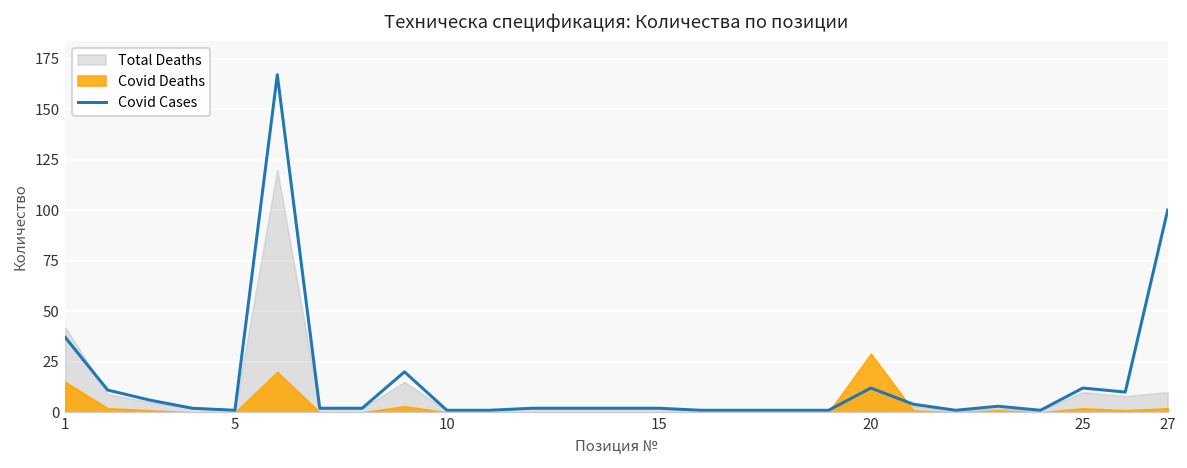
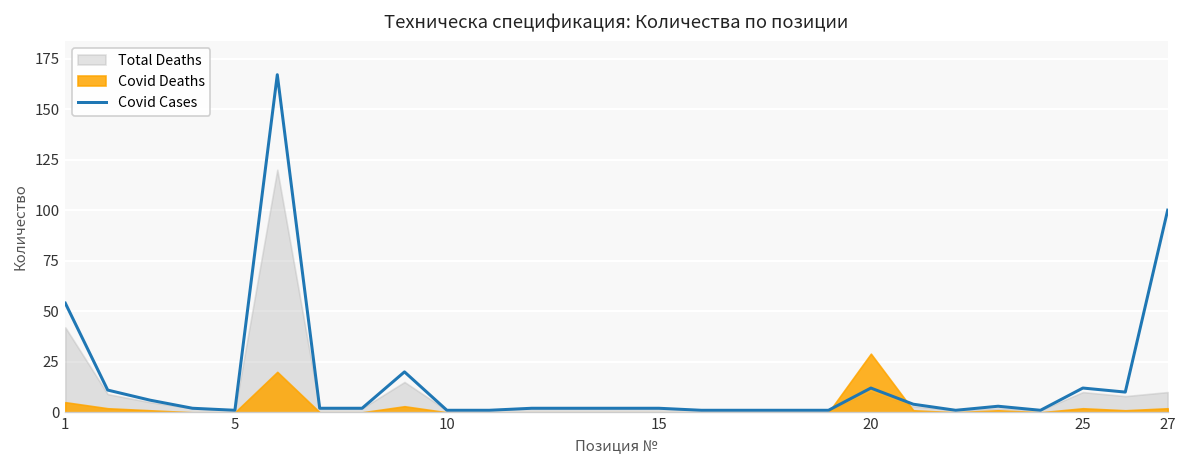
  {
    "Covid Cases": {
-     "1": 37,
+     "1": 54,
      "20": 12,
      "25": 12,
      "27": 100
    },
    "Total Deaths": {
      "1": 42,
      "20": 10,
      "25": 10,
      "27": 10
    },
    "Covid Deaths": {
-     "1": 15,
+     "1": 5,
      "15": 0,
      "20": 29,
      "25": 2,
      "27": 2
    }
  }
